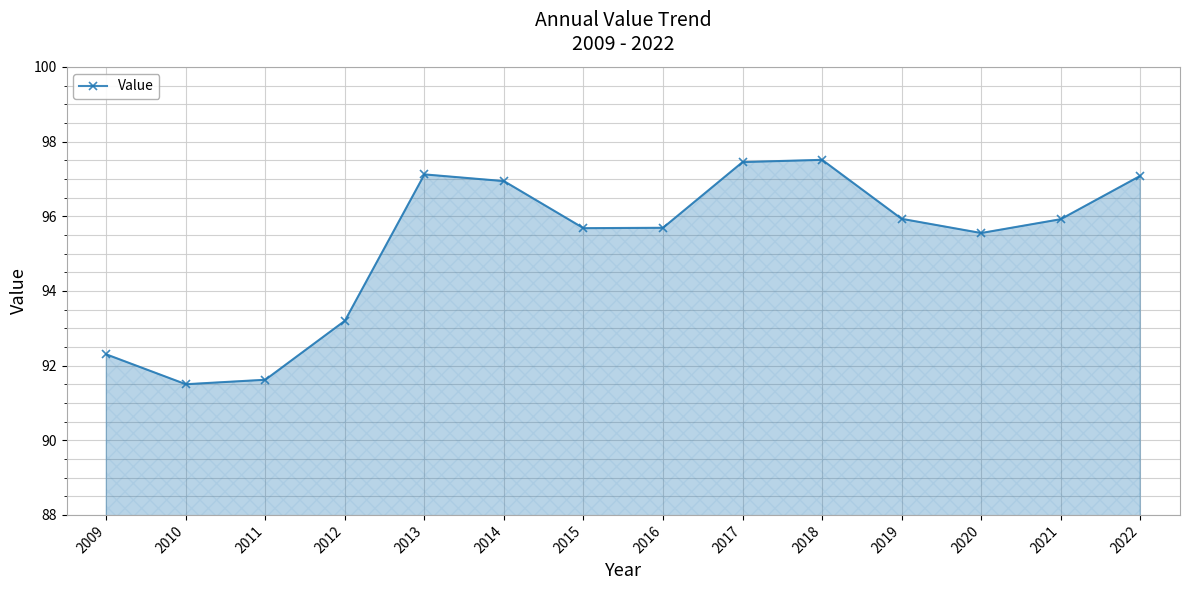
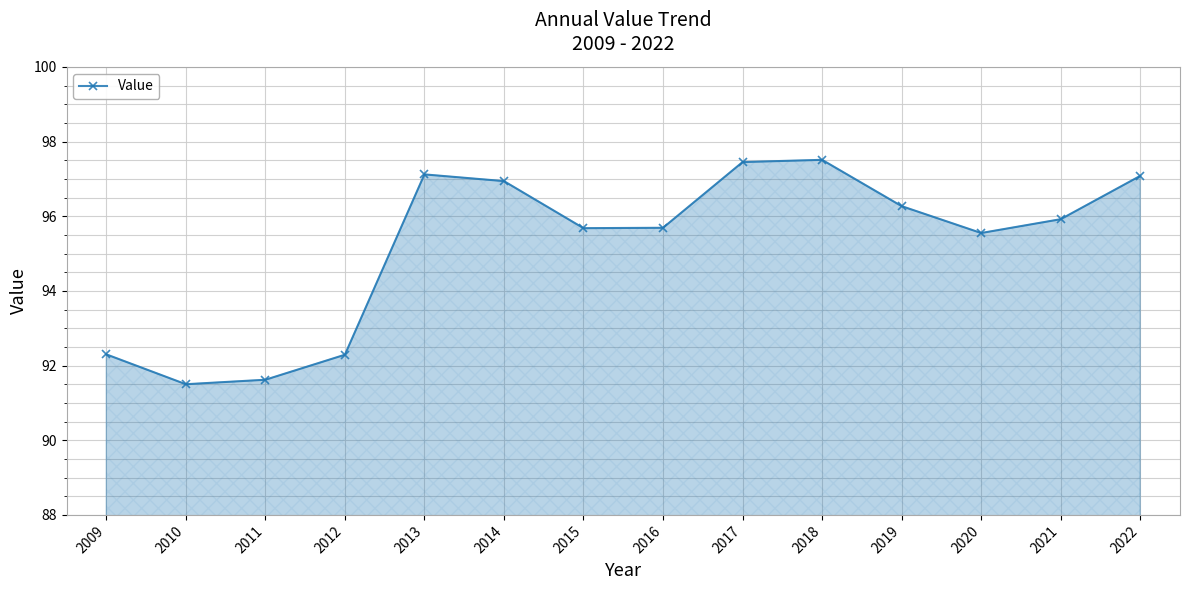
  {
    "2009": 92.3,
    "2010": 91.5,
    "2011": 91.6,
-   "2012": 93.2,
+   "2012": 92.3,
    "2013": 97.1,
    "2014": 96.9,
    "2015": 95.7,
    "2016": 95.7,
    "2017": 97.5,
    "2018": 97.5,
-   "2019": 95.9,
+   "2019": 96.3,
    "2020": 95.6,
    "2021": 95.9,
    "2022": 97.1
  }
